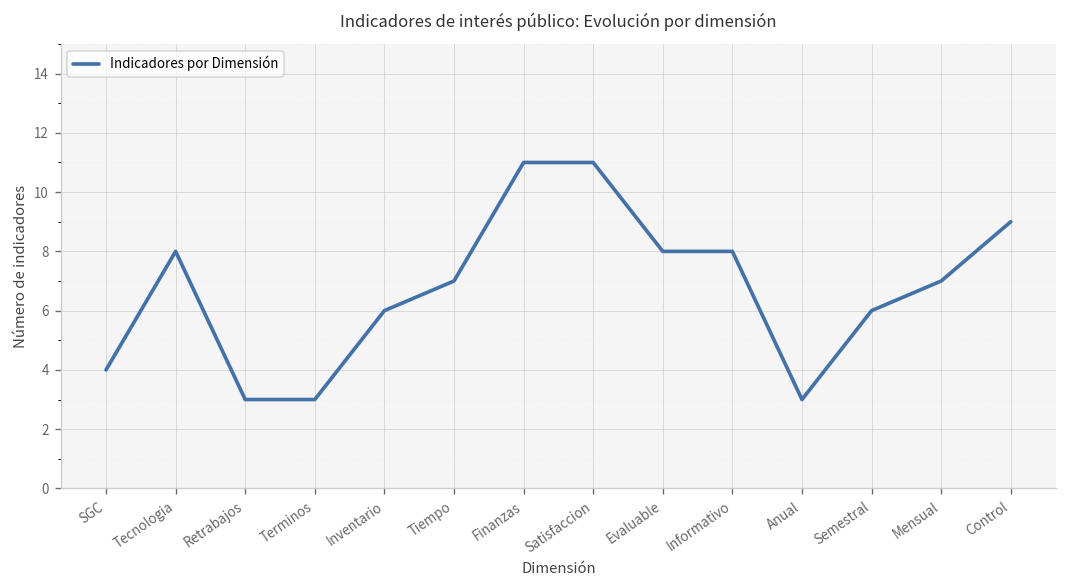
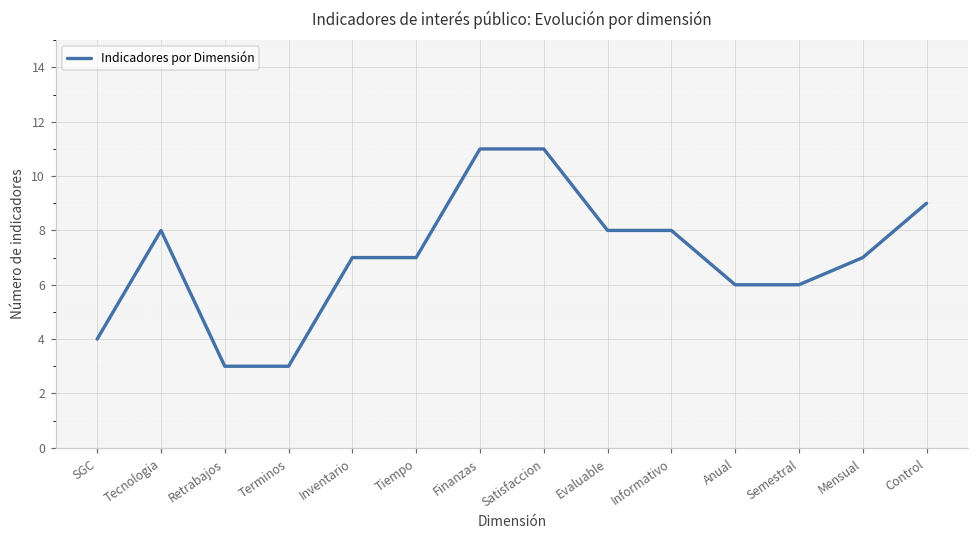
  {
    "SGC": 4,
    "Tecnologia": 8,
    "Retrabajos": 3,
    "Terminos": 3,
-   "Inventario": 6,
+   "Inventario": 7,
    "Tiempo": 7,
    "Finanzas": 11,
    "Satisfaccion": 11,
    "Evaluable": 8,
    "Informativo": 8,
-   "Anual": 3,
+   "Anual": 6,
    "Semestral": 6,
    "Mensual": 7,
    "Control": 9
  }
